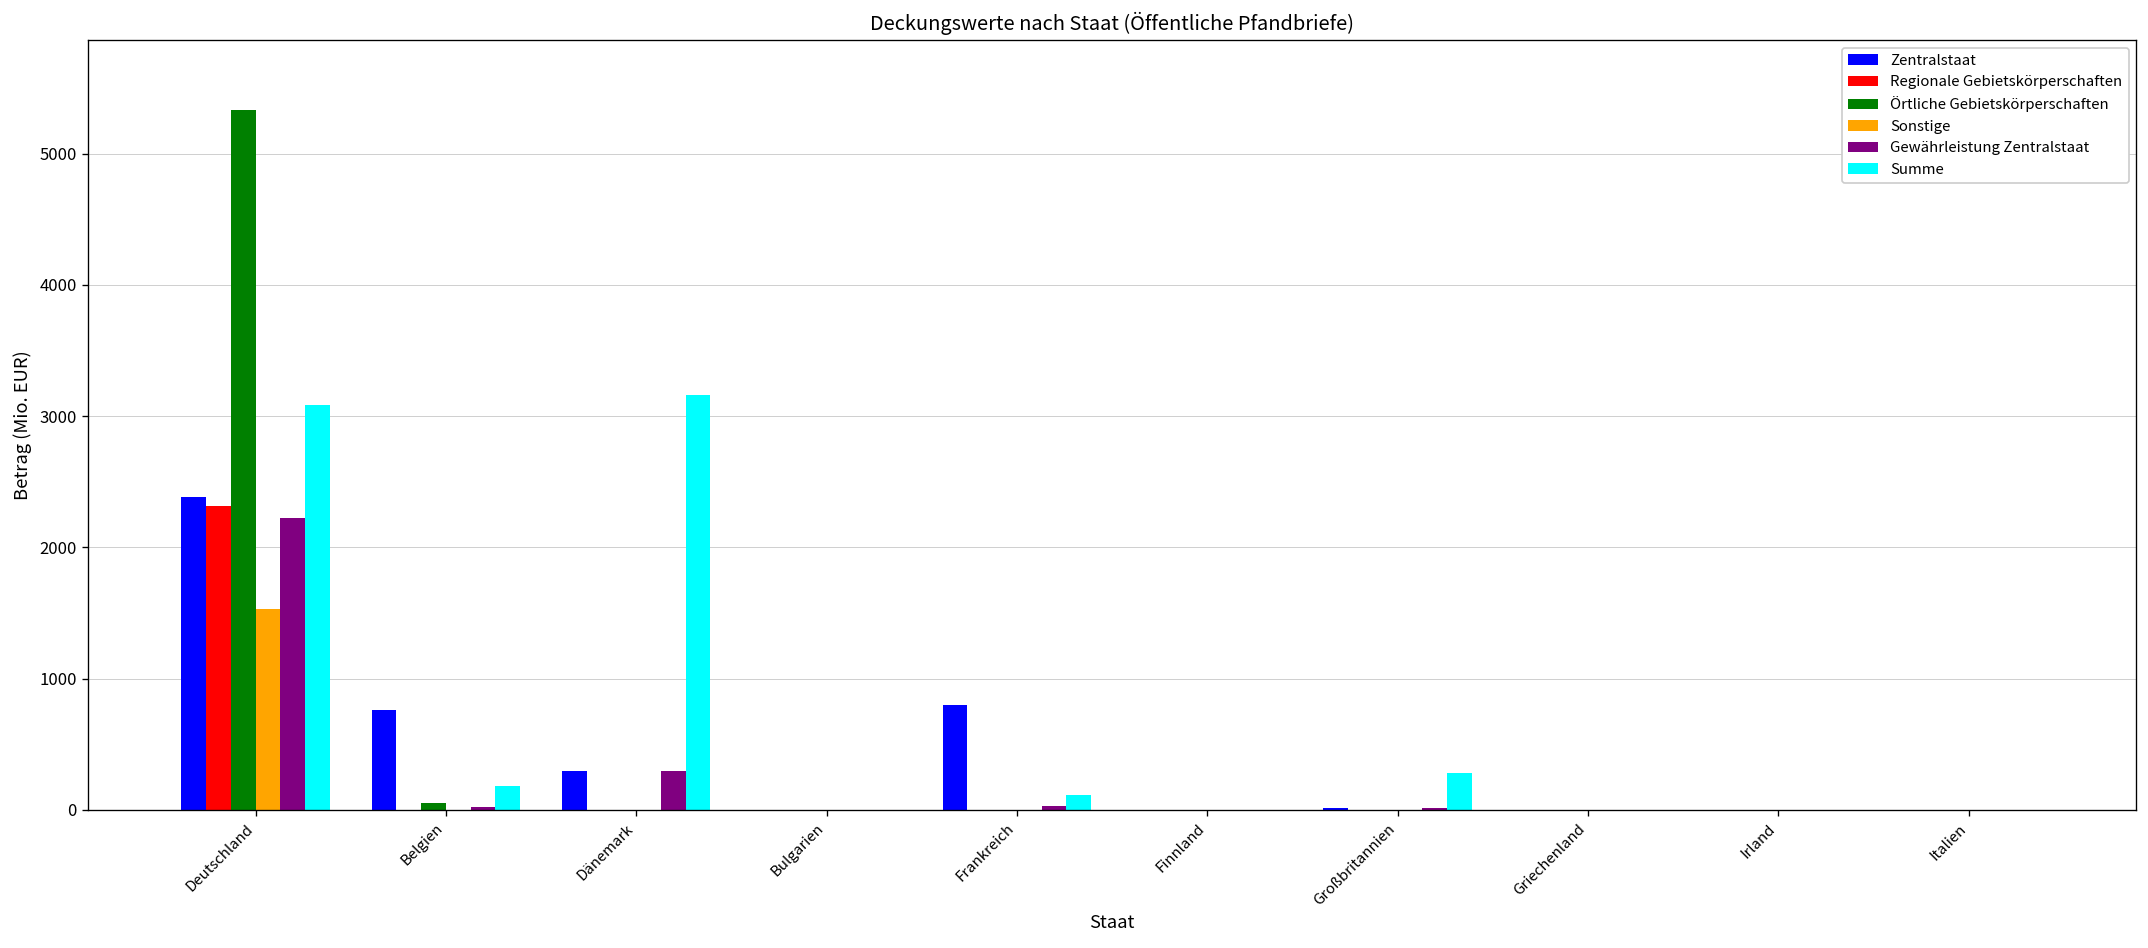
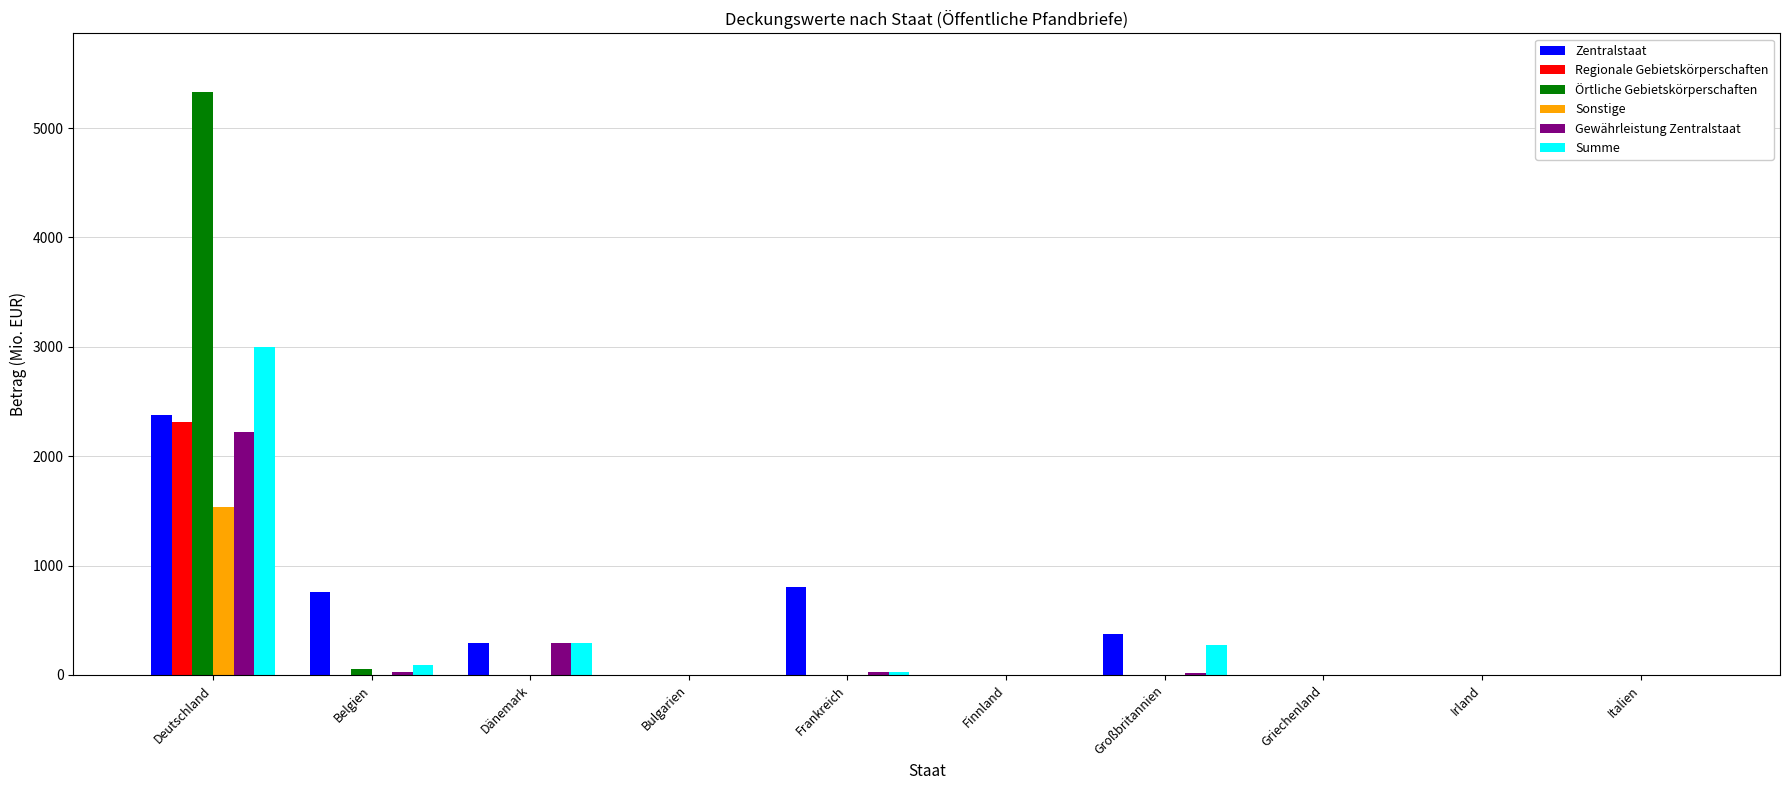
  {
    "Zentralstaat": {
      "Deutschland": 2380,
      "Belgien": 760,
      "Dänemark": 290,
      "Bulgarien": 0,
      "Frankreich": 800,
      "Finnland": 0,
-     "Großbritannien": 10,
+     "Großbritannien": 370,
      "Griechenland": 0,
      "Irland": 0,
      "Italien": 0
    },
    "Regionale Gebietskörperschaften": {
      "Deutschland": 2310,
      "Belgien": 0,
      "Dänemark": 0,
      "Bulgarien": 0,
      "Frankreich": 0,
      "Finnland": 0,
      "Großbritannien": 0,
      "Griechenland": 0,
      "Irland": 0,
      "Italien": 0
    },
    "Örtliche Gebietskörperschaften": {
      "Deutschland": 5330,
      "Belgien": 50,
      "Dänemark": 0,
      "Bulgarien": 0,
      "Frankreich": 0,
      "Finnland": 0,
      "Großbritannien": 0,
      "Griechenland": 0,
      "Irland": 0,
      "Italien": 0
    },
    "Sonstige": {
      "Deutschland": 1530,
      "Belgien": 0,
      "Dänemark": 0,
      "Bulgarien": 0,
      "Frankreich": 0,
      "Finnland": 0,
      "Großbritannien": 0,
      "Griechenland": 0,
      "Irland": 0,
      "Italien": 0
    },
    "Gewährleistung Zentralstaat": {
      "Deutschland": 2220,
      "Dänemark": 290,
      "Bulgarien": 0,
      "Frankreich": 30,
      "Finnland": 0,
      "Griechenland": 0,
      "Irland": 0,
      "Italien": 0
    },
    "Summe": {
-     "Deutschland": 3080,
-     "Belgien": 180,
-     "Dänemark": 3160,
+     "Deutschland": 3000,
+     "Belgien": 90,
+     "Dänemark": 290,
      "Bulgarien": 0,
-     "Frankreich": 120,
+     "Frankreich": 30,
      "Finnland": 0,
      "Großbritannien": 280,
      "Griechenland": 0,
      "Irland": 0,
      "Italien": 0
    }
  }
